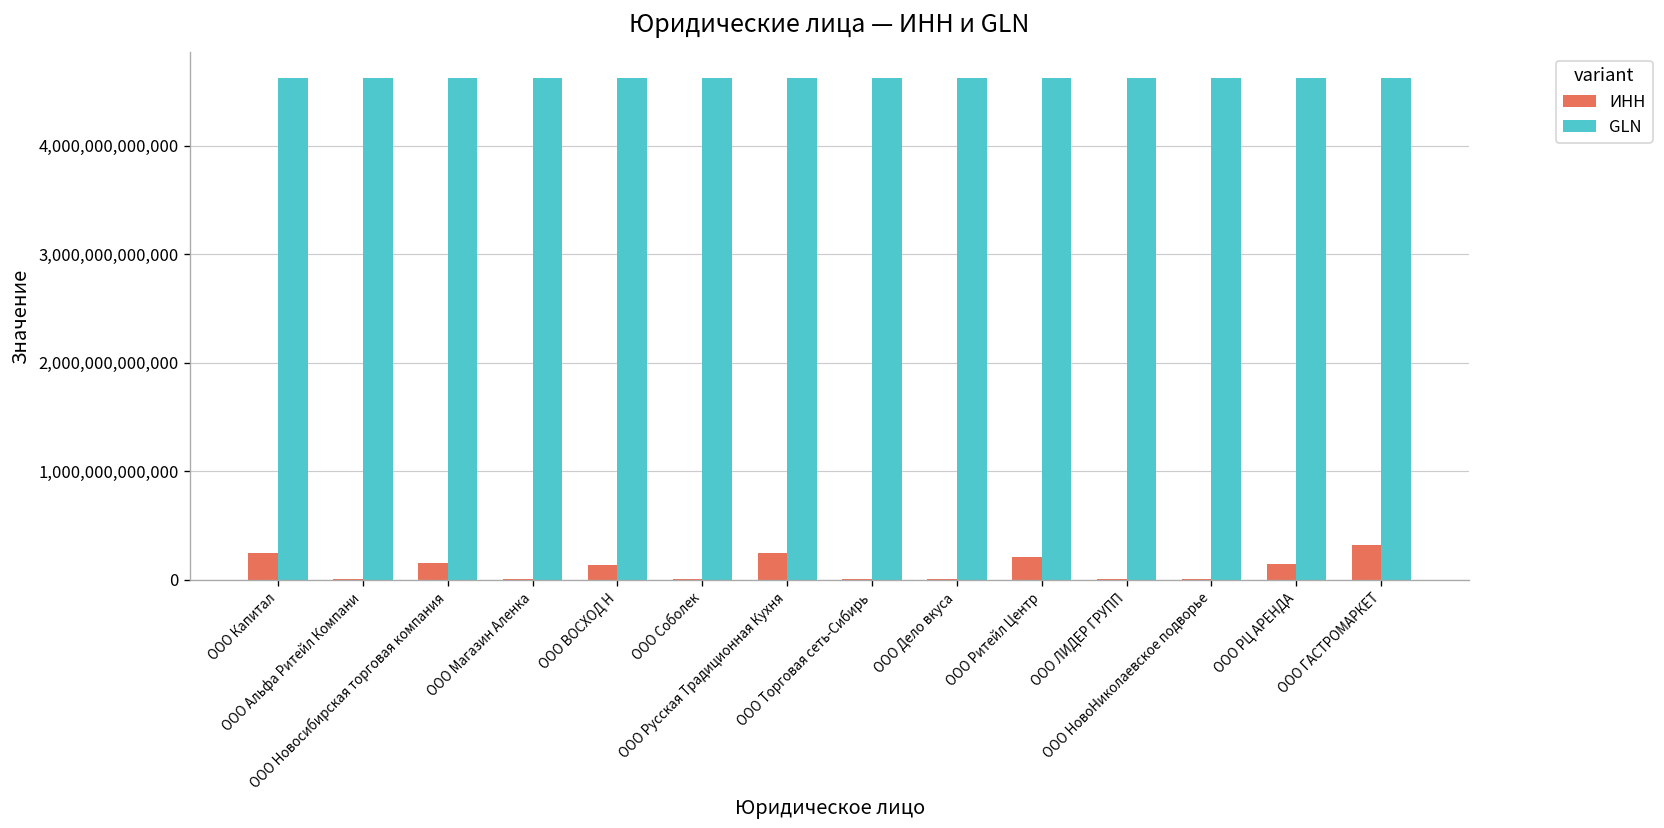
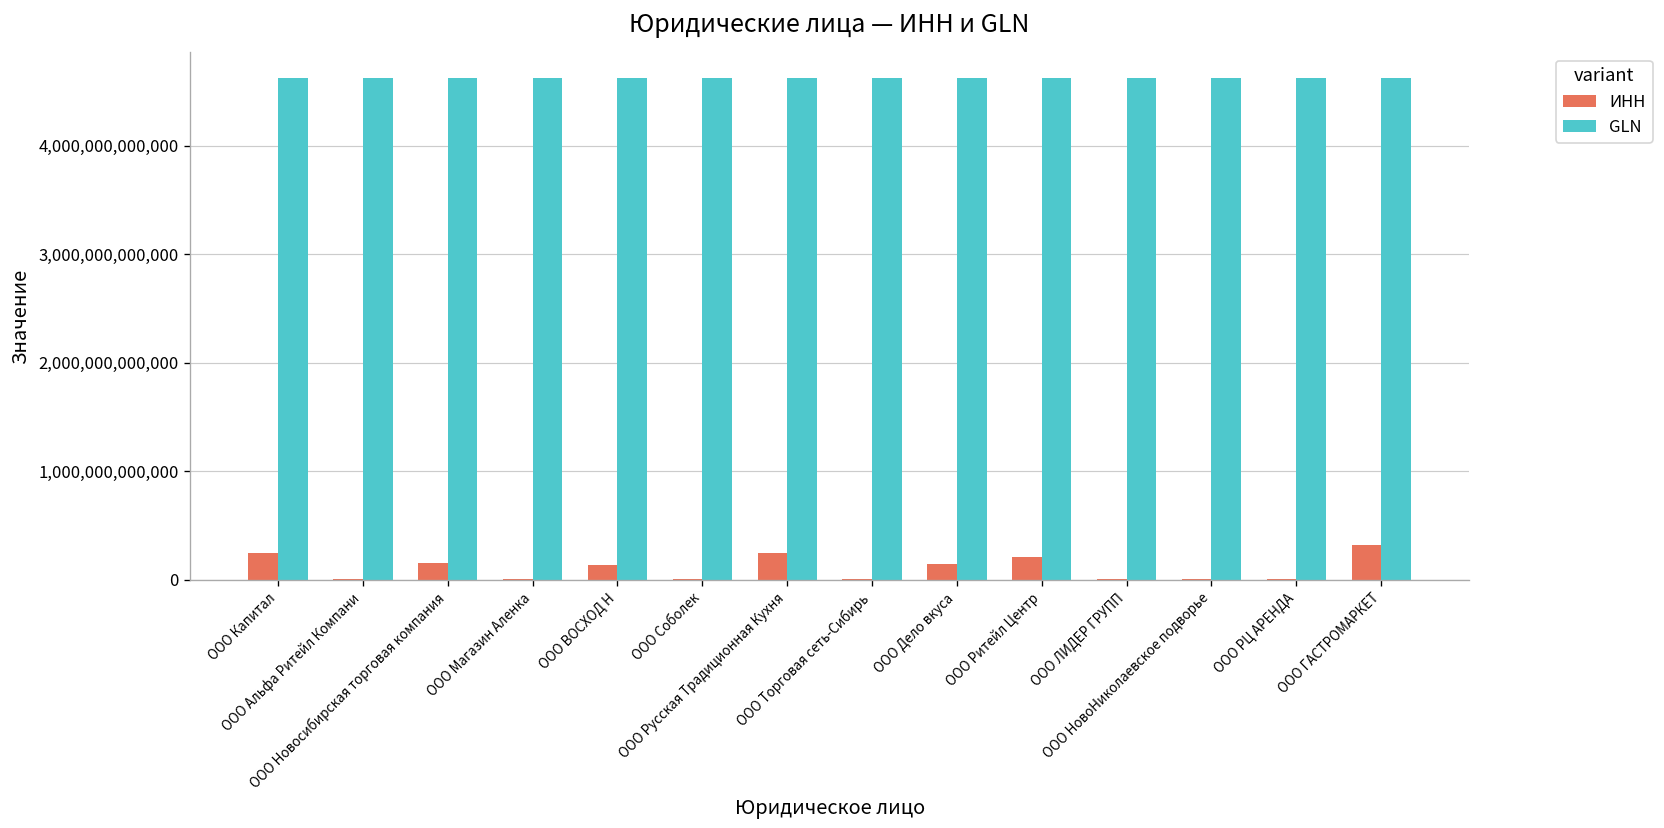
  {
    "ИНН": {
      "ООО Капитал": "200,000,000,000",
      "ООО Новосибирская торговая компания": "200,000,000,000",
      "ООО ВОСХОД Н": "100,000,000,000",
      "ООО Русская Традиционная Кухня": "200,000,000,000",
-     "ООО Дело вкуса": "0",
+     "ООО Дело вкуса": "100,000,000,000",
      "ООО Ритейл Центр": "200,000,000,000",
-     "ООО РЦ АРЕНДА": "100,000,000,000",
+     "ООО РЦ АРЕНДА": "0",
      "ООО ГАСТРОМАРКЕТ": "300,000,000,000"
    },
    "GLN": {
      "ООО Капитал": "4,600,000,000,000",
      "ООО Альфа Ритейл Компани": "4,600,000,000,000",
      "ООО Новосибирская торговая компания": "4,600,000,000,000",
      "ООО Магазин Аленка": "4,600,000,000,000",
      "ООО ВОСХОД Н": "4,600,000,000,000",
      "ООО Соболек": "4,600,000,000,000",
      "ООО Русская Традиционная Кухня": "4,600,000,000,000",
      "ООО Торговая сеть-Сибирь": "4,600,000,000,000",
      "ООО Дело вкуса": "4,600,000,000,000",
      "ООО Ритейл Центр": "4,600,000,000,000",
      "ООО ЛИДЕР ГРУПП": "4,600,000,000,000",
      "ООО НовоНиколаевское подворье": "4,600,000,000,000",
      "ООО РЦ АРЕНДА": "4,600,000,000,000",
      "ООО ГАСТРОМАРКЕТ": "4,600,000,000,000"
    }
  }
